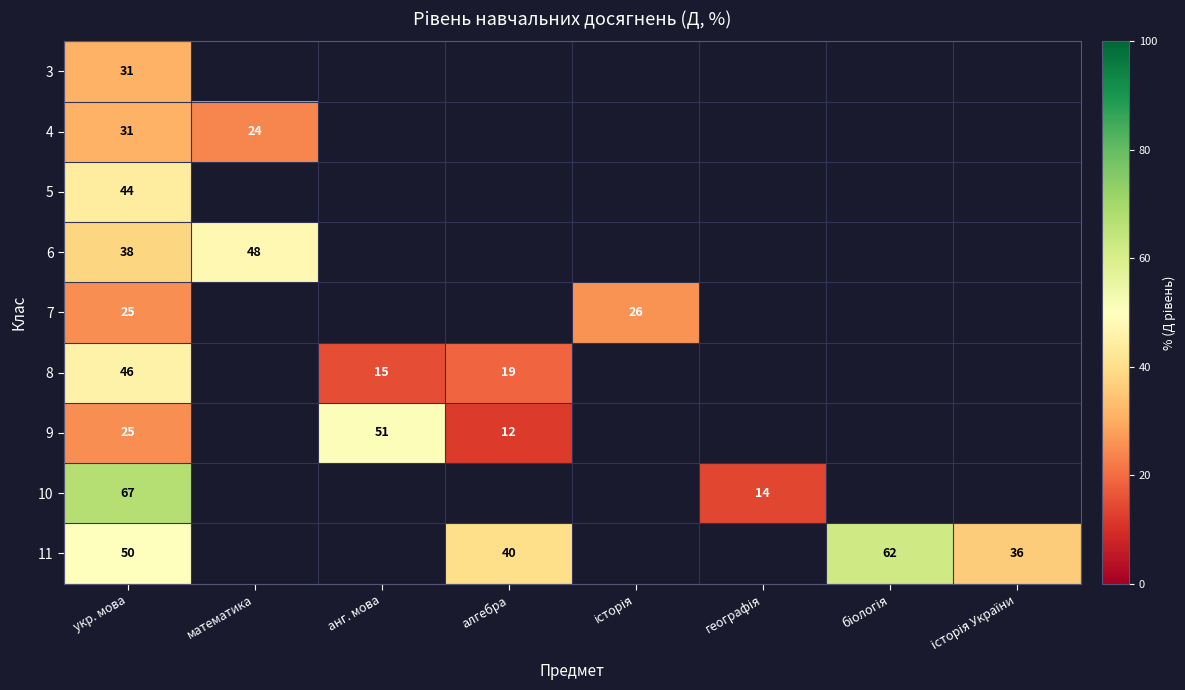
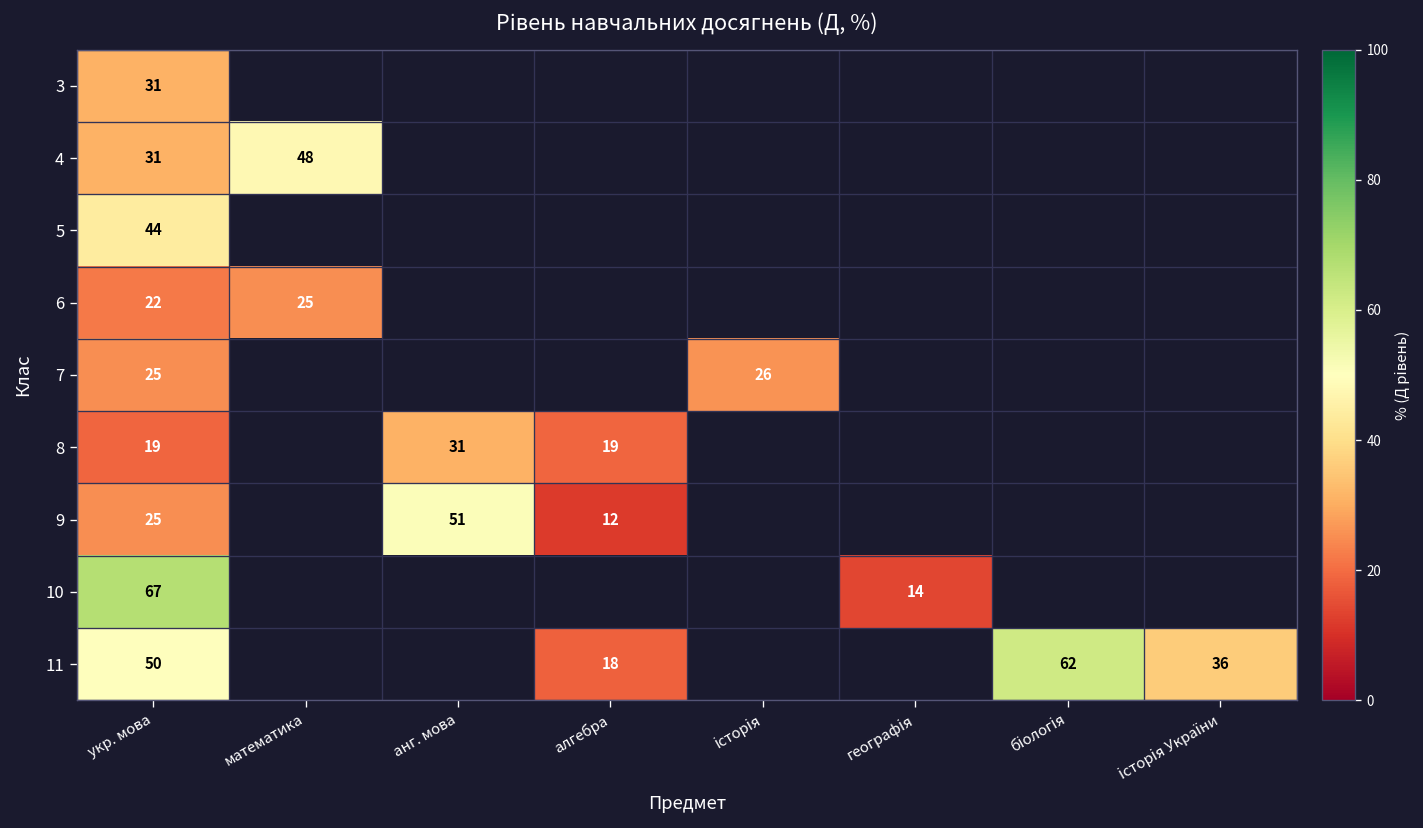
  {
    "3": {
      "укр. мова": 31
    },
    "4": {
      "укр. мова": 31,
-     "математика": 24
+     "математика": 48
    },
    "5": {
      "укр. мова": 44
    },
    "6": {
-     "укр. мова": 38,
-     "математика": 48
+     "укр. мова": 22,
+     "математика": 25
    },
    "7": {
      "укр. мова": 25,
      "історія": 26
    },
    "8": {
-     "укр. мова": 46,
-     "анг. мова": 15,
+     "укр. мова": 19,
+     "анг. мова": 31,
      "алгебра": 19
    },
    "9": {
      "укр. мова": 25,
      "анг. мова": 51,
      "алгебра": 12
    },
    "10": {
      "укр. мова": 67,
      "географія": 14
    },
    "11": {
      "укр. мова": 50,
-     "алгебра": 40,
+     "алгебра": 18,
      "біологія": 62,
      "історія України": 36
    }
  }
